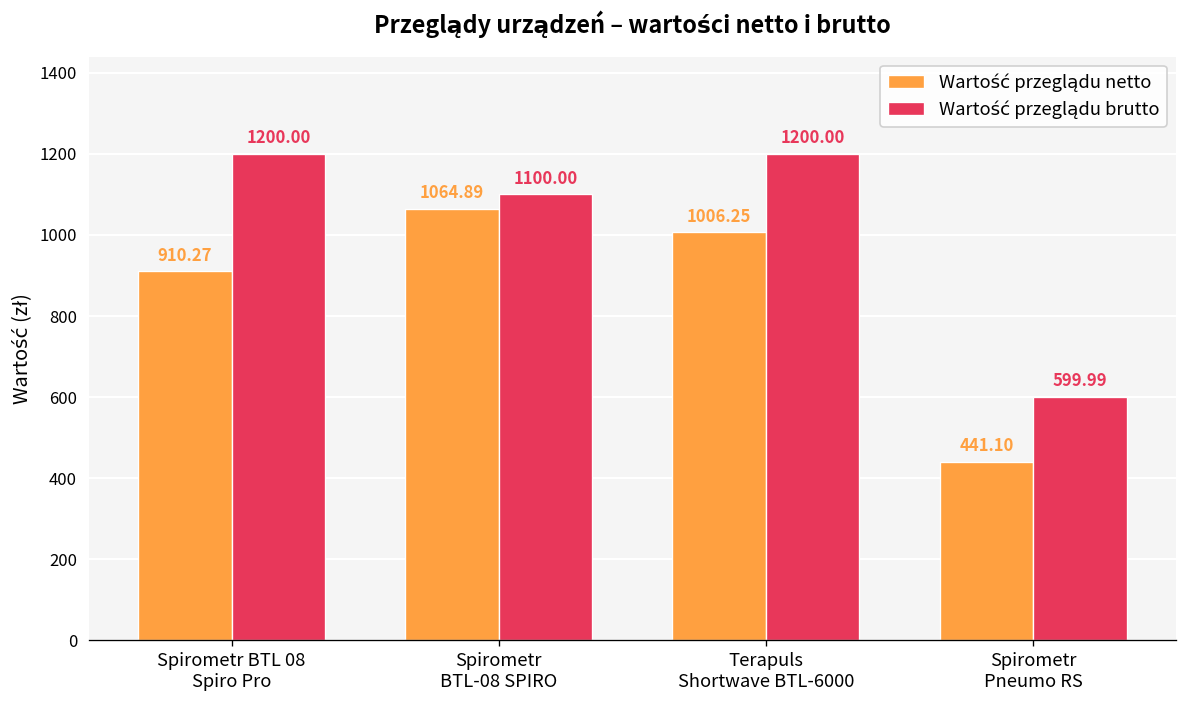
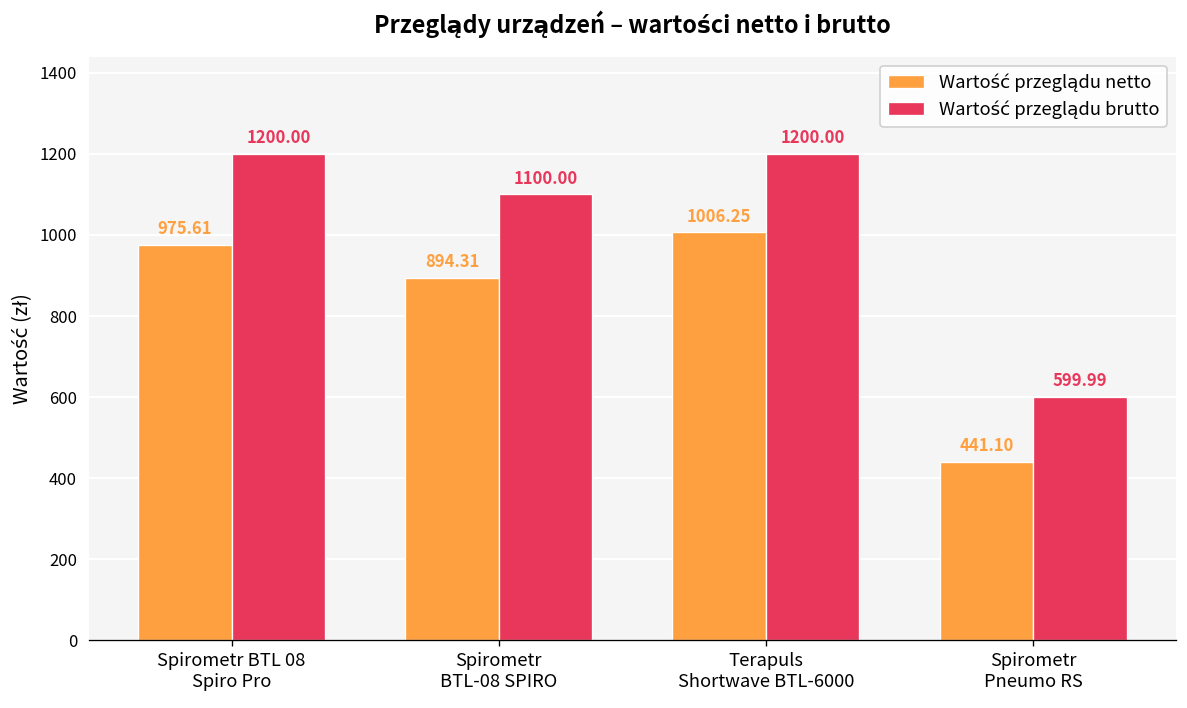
  {
    "Wartość przeglądu netto": {
-     "Spirometr BTL 08 Spiro Pro": 910.27,
-     "Spirometr BTL-08 SPIRO": 1064.89,
+     "Spirometr BTL 08 Spiro Pro": 975.61,
+     "Spirometr BTL-08 SPIRO": 894.31,
      "Terapuls Shortwave BTL-6000": 1006.25,
      "Spirometr Pneumo RS": 441.10
    },
    "Wartość przeglądu brutto": {
      "Spirometr BTL 08 Spiro Pro": 1200.00,
      "Spirometr BTL-08 SPIRO": 1100.00,
      "Terapuls Shortwave BTL-6000": 1200.00,
      "Spirometr Pneumo RS": 599.99
    }
  }
